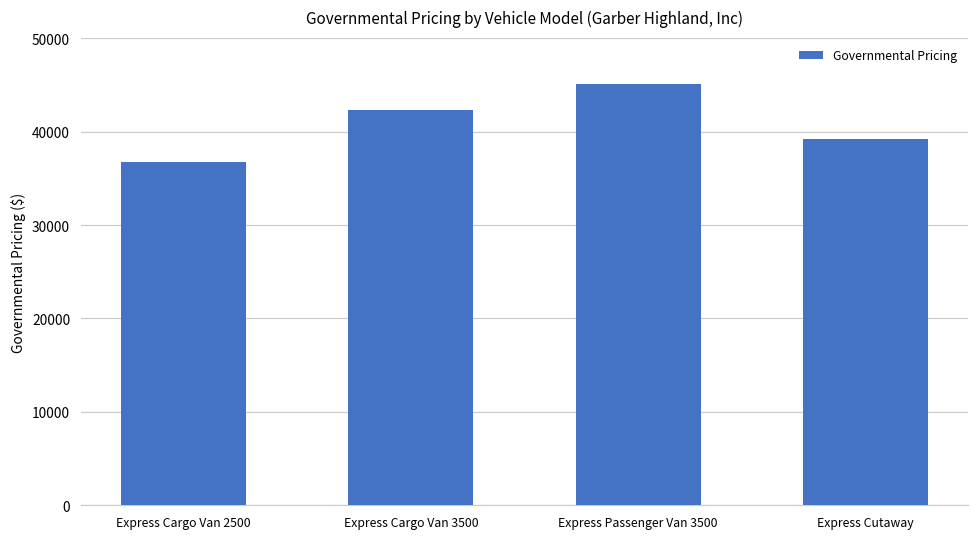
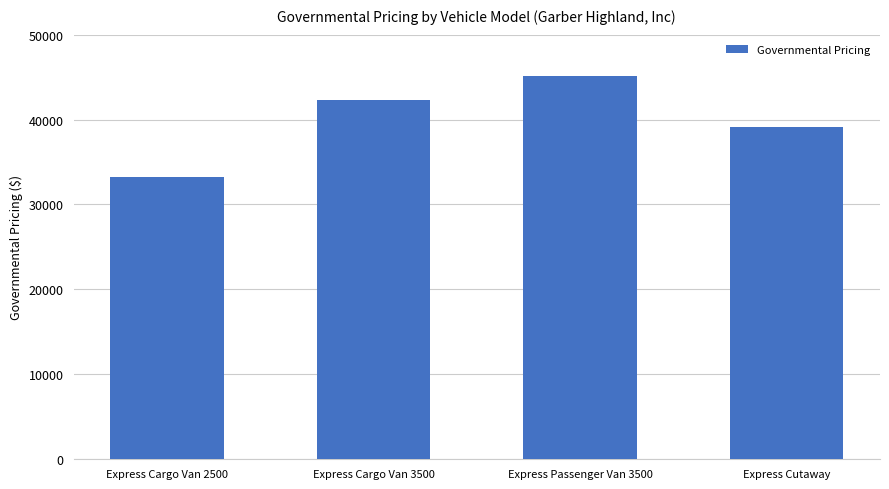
  {
-   "Express Cargo Van 2500": 37000,
+   "Express Cargo Van 2500": 33000,
    "Express Cargo Van 3500": 42000,
    "Express Passenger Van 3500": 45000,
    "Express Cutaway": 39000
  }
